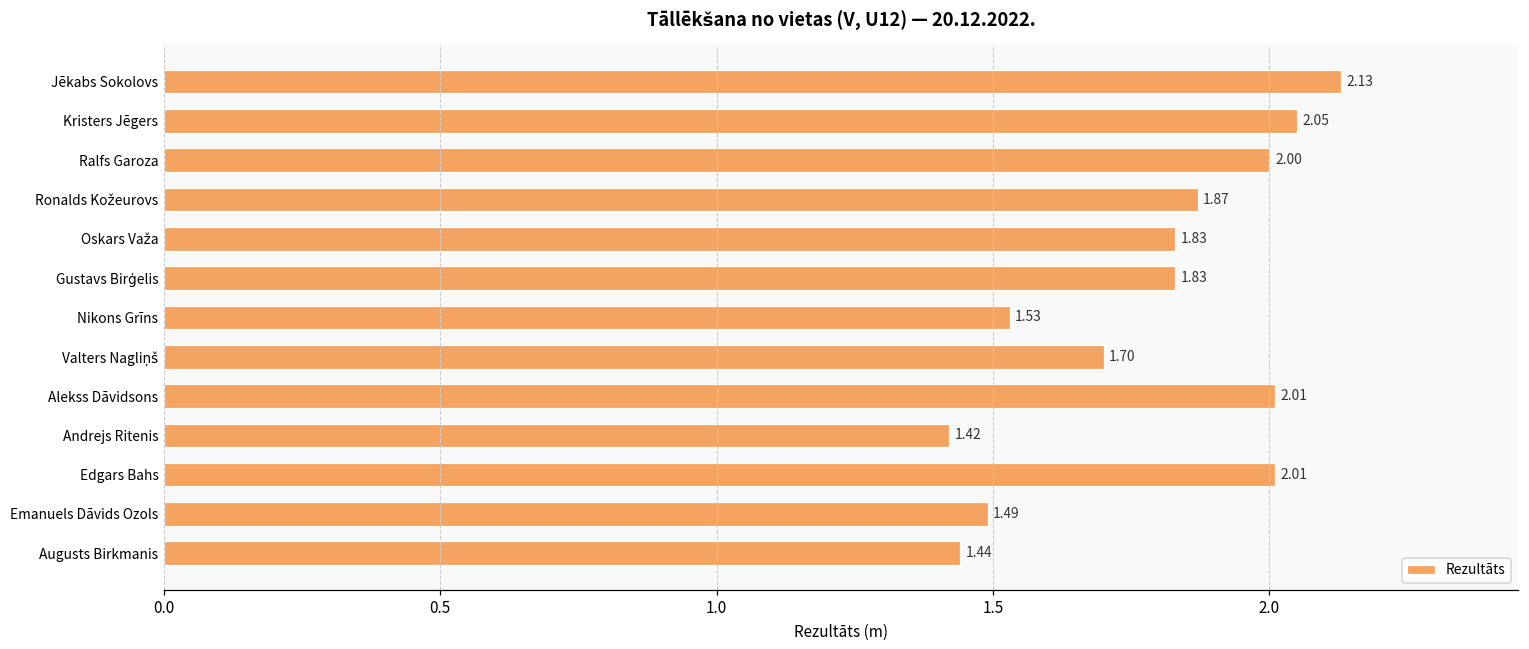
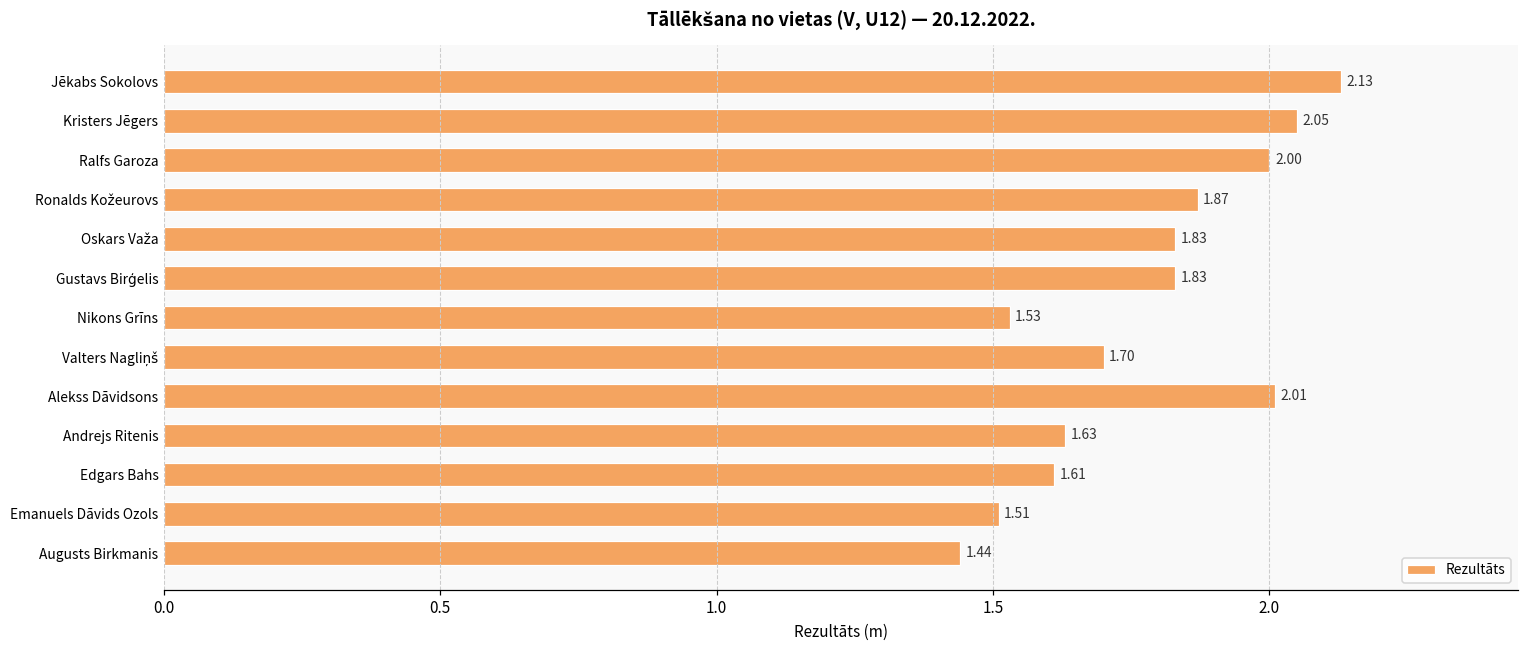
  {
    "Jēkabs Sokolovs": 2.13,
    "Kristers Jēgers": 2.05,
    "Ralfs Garoza": 2.00,
    "Ronalds Kožeurovs": 1.87,
    "Oskars Važa": 1.83,
    "Gustavs Birģelis": 1.83,
    "Nikons Grīns": 1.53,
    "Valters Nagliņš": 1.70,
    "Alekss Dāvidsons": 2.01,
-   "Andrejs Ritenis": 1.42,
-   "Edgars Bahs": 2.01,
-   "Emanuels Dāvids Ozols": 1.49,
+   "Andrejs Ritenis": 1.63,
+   "Edgars Bahs": 1.61,
+   "Emanuels Dāvids Ozols": 1.51,
    "Augusts Birkmanis": 1.44
  }
